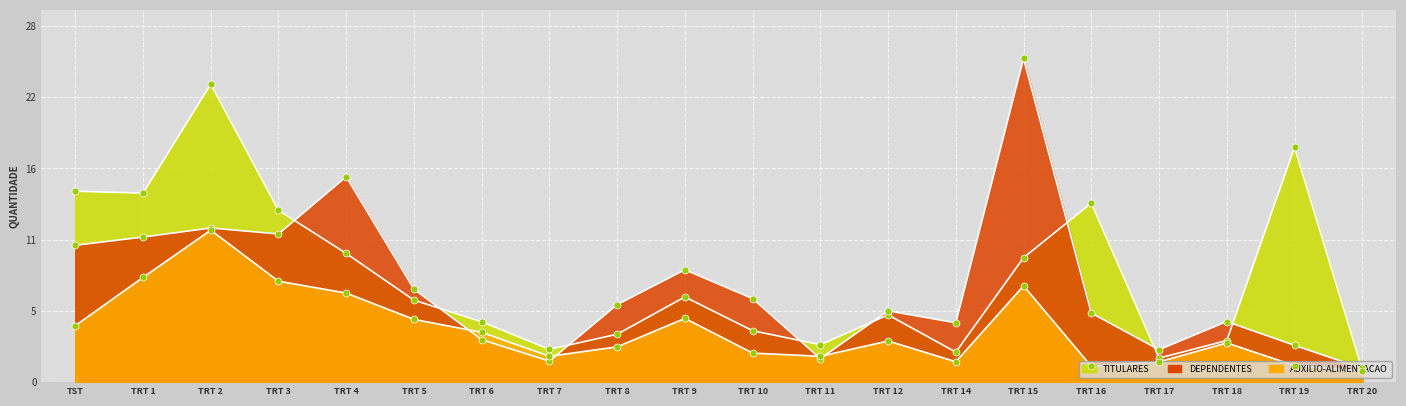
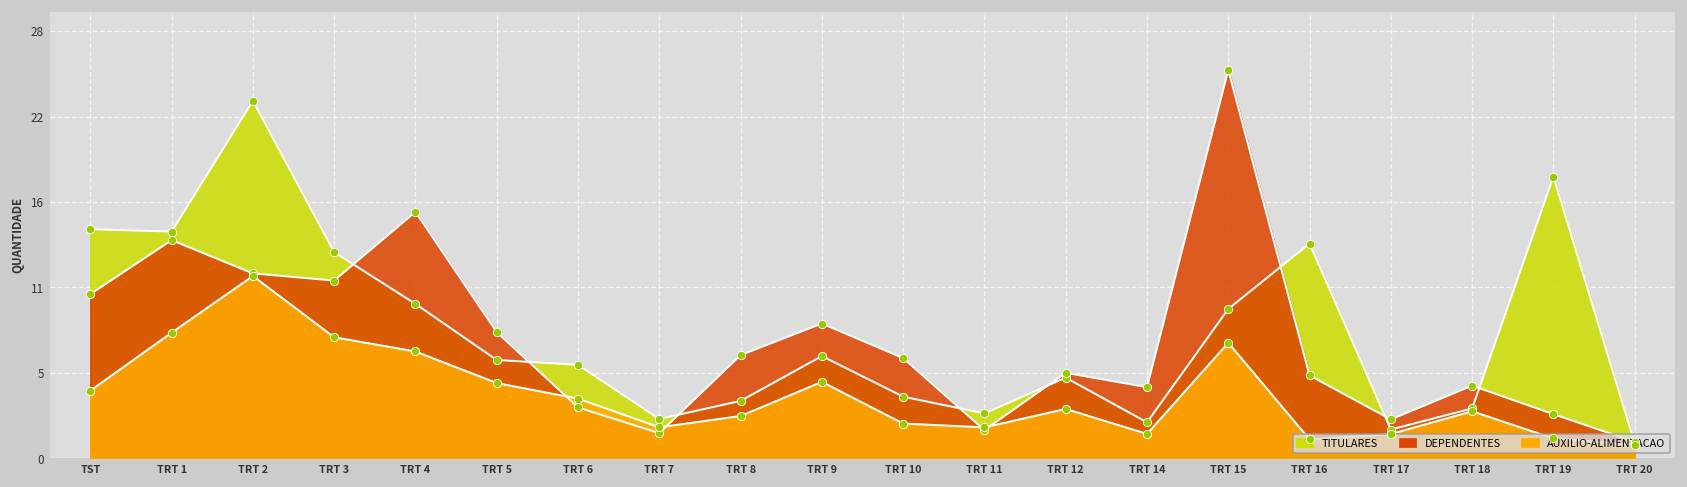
  {
    "TITULARES": {
      "TST": 15.0,
      "TRT 1": 14.9,
      "TRT 2": 23.4,
      "TRT 3": 13.5,
      "TRT 4": 10.1,
      "TRT 5": 6.4,
-     "TRT 6": 4.7,
+     "TRT 6": 6.1,
      "TRT 7": 2.6,
      "TRT 8": 3.8,
      "TRT 9": 6.7,
      "TRT 10": 4.0,
      "TRT 11": 2.9,
      "TRT 12": 5.3,
      "TRT 14": 2.4,
      "TRT 15": 9.8,
      "TRT 16": 14.1,
      "TRT 17": 1.9,
      "TRT 19": 18.5
    },
    "DEPENDENTES": {
      "TST": 10.8,
-     "TRT 1": 11.4,
+     "TRT 1": 14.3,
      "TRT 3": 11.7,
      "TRT 4": 16.2,
-     "TRT 5": 7.3,
+     "TRT 5": 8.3,
      "TRT 6": 3.3,
      "TRT 7": 1.7,
-     "TRT 8": 6.1,
+     "TRT 8": 6.8,
      "TRT 9": 8.8,
      "TRT 10": 6.6,
      "TRT 12": 5.6,
      "TRT 14": 4.7,
      "TRT 15": 25.5,
      "TRT 16": 5.4,
      "TRT 17": 2.6,
      "TRT 18": 4.8,
      "TRT 19": 2.9
    },
    "AUXILIO-ALIMENTACAO": {
      "TST": 4.4,
      "TRT 1": 8.2,
      "TRT 3": 7.9,
      "TRT 4": 7.0,
      "TRT 5": 4.9,
      "TRT 6": 3.9,
      "TRT 7": 2.0,
      "TRT 8": 2.8,
      "TRT 9": 5.0,
      "TRT 10": 2.3,
      "TRT 12": 3.2,
      "TRT 14": 1.6,
      "TRT 15": 7.6
    }
  }
